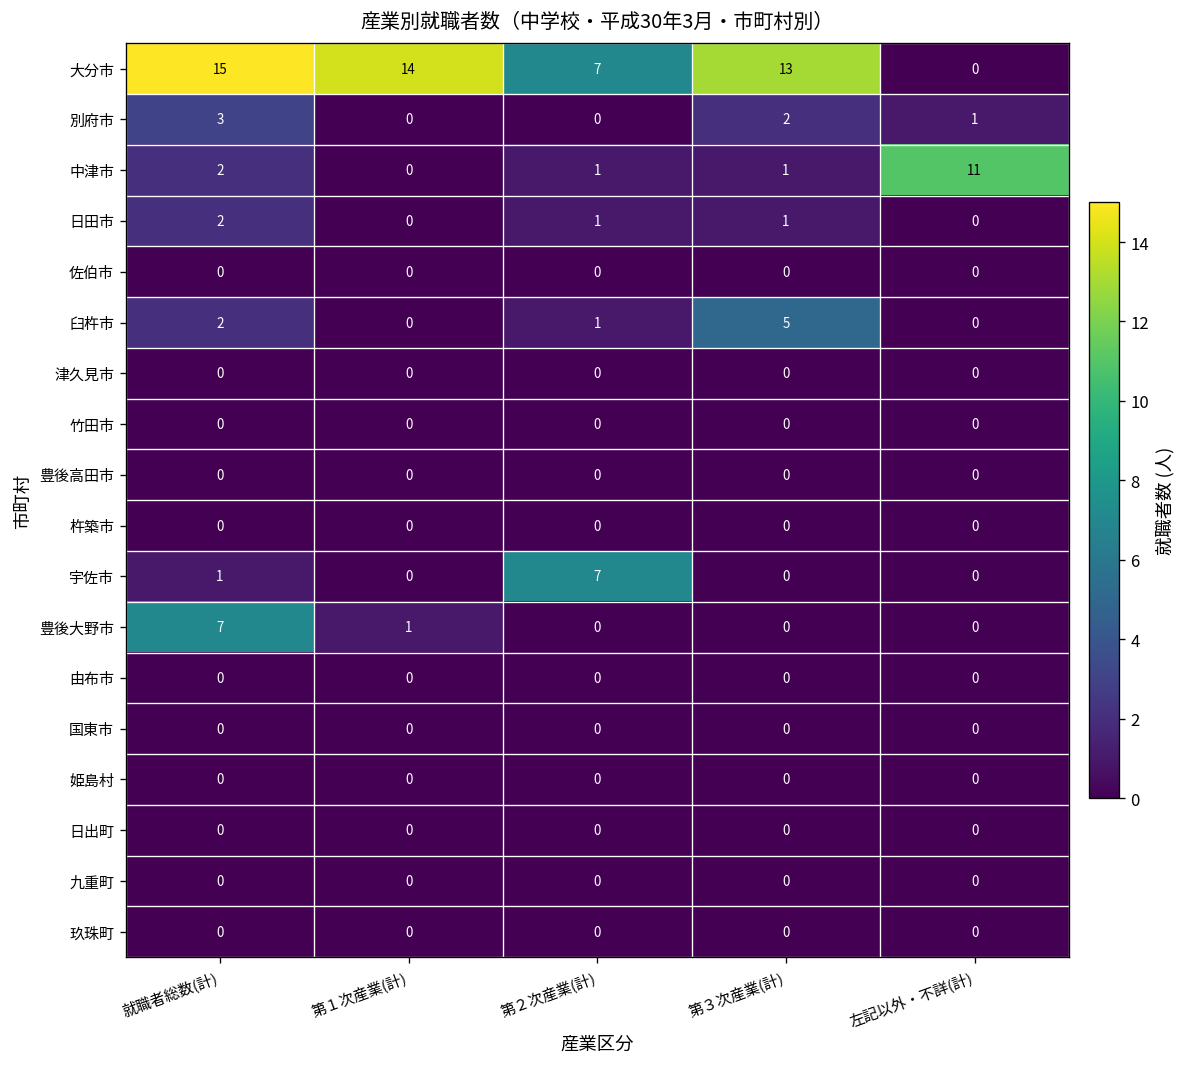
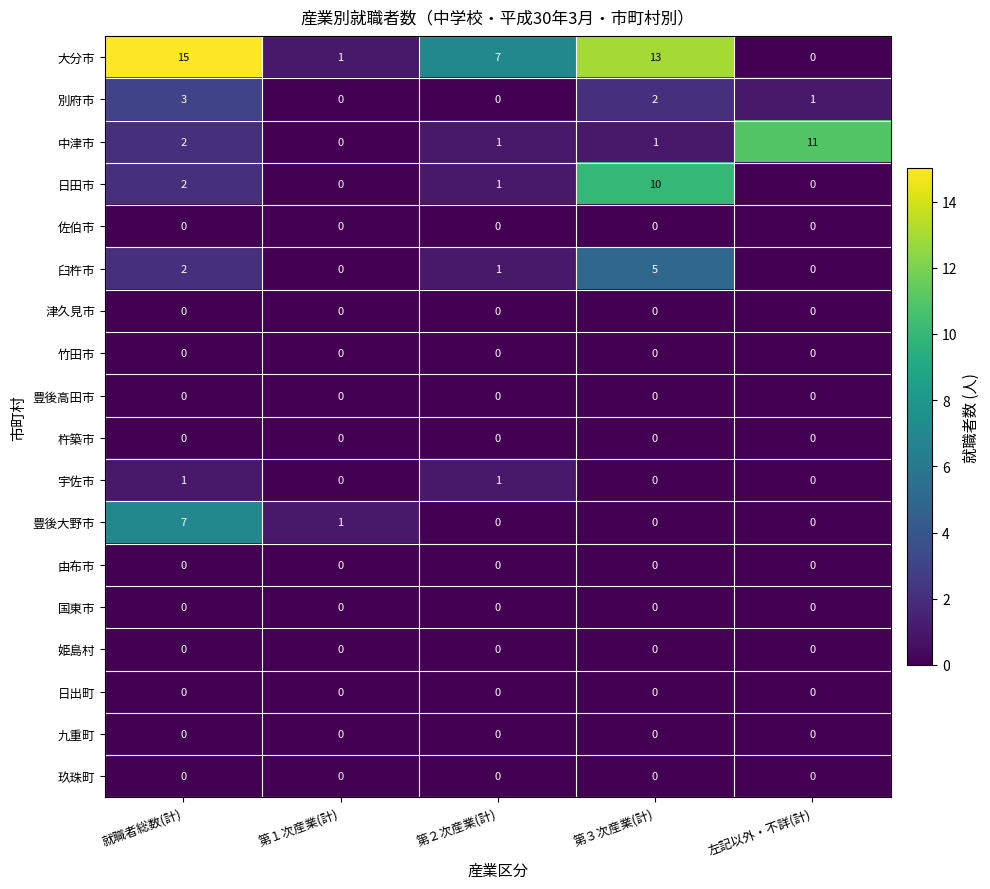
  {
    "大分市": {
      "就職者総数(計)": 15,
-     "第１次産業(計)": 14,
+     "第１次産業(計)": 1,
      "第２次産業(計)": 7,
      "第３次産業(計)": 13,
      "左記以外・不詳(計)": 0
    },
    "別府市": {
      "就職者総数(計)": 3,
      "第１次産業(計)": 0,
      "第２次産業(計)": 0,
      "第３次産業(計)": 2,
      "左記以外・不詳(計)": 1
    },
    "中津市": {
      "就職者総数(計)": 2,
      "第１次産業(計)": 0,
      "第２次産業(計)": 1,
      "第３次産業(計)": 1,
      "左記以外・不詳(計)": 11
    },
    "日田市": {
      "就職者総数(計)": 2,
      "第１次産業(計)": 0,
      "第２次産業(計)": 1,
-     "第３次産業(計)": 1,
+     "第３次産業(計)": 10,
      "左記以外・不詳(計)": 0
    },
    "佐伯市": {
      "就職者総数(計)": 0,
      "第１次産業(計)": 0,
      "第２次産業(計)": 0,
      "第３次産業(計)": 0,
      "左記以外・不詳(計)": 0
    },
    "臼杵市": {
      "就職者総数(計)": 2,
      "第１次産業(計)": 0,
      "第２次産業(計)": 1,
      "第３次産業(計)": 5,
      "左記以外・不詳(計)": 0
    },
    "津久見市": {
      "就職者総数(計)": 0,
      "第１次産業(計)": 0,
      "第２次産業(計)": 0,
      "第３次産業(計)": 0,
      "左記以外・不詳(計)": 0
    },
    "竹田市": {
      "就職者総数(計)": 0,
      "第１次産業(計)": 0,
      "第２次産業(計)": 0,
      "第３次産業(計)": 0,
      "左記以外・不詳(計)": 0
    },
    "豊後高田市": {
      "就職者総数(計)": 0,
      "第１次産業(計)": 0,
      "第２次産業(計)": 0,
      "第３次産業(計)": 0,
      "左記以外・不詳(計)": 0
    },
    "杵築市": {
      "就職者総数(計)": 0,
      "第１次産業(計)": 0,
      "第２次産業(計)": 0,
      "第３次産業(計)": 0,
      "左記以外・不詳(計)": 0
    },
    "宇佐市": {
      "就職者総数(計)": 1,
      "第１次産業(計)": 0,
-     "第２次産業(計)": 7,
+     "第２次産業(計)": 1,
      "第３次産業(計)": 0,
      "左記以外・不詳(計)": 0
    },
    "豊後大野市": {
      "就職者総数(計)": 7,
      "第１次産業(計)": 1,
      "第２次産業(計)": 0,
      "第３次産業(計)": 0,
      "左記以外・不詳(計)": 0
    },
    "由布市": {
      "就職者総数(計)": 0,
      "第１次産業(計)": 0,
      "第２次産業(計)": 0,
      "第３次産業(計)": 0,
      "左記以外・不詳(計)": 0
    },
    "国東市": {
      "就職者総数(計)": 0,
      "第１次産業(計)": 0,
      "第２次産業(計)": 0,
      "第３次産業(計)": 0,
      "左記以外・不詳(計)": 0
    },
    "姫島村": {
      "就職者総数(計)": 0,
      "第１次産業(計)": 0,
      "第２次産業(計)": 0,
      "第３次産業(計)": 0,
      "左記以外・不詳(計)": 0
    },
    "日出町": {
      "就職者総数(計)": 0,
      "第１次産業(計)": 0,
      "第２次産業(計)": 0,
      "第３次産業(計)": 0,
      "左記以外・不詳(計)": 0
    },
    "九重町": {
      "就職者総数(計)": 0,
      "第１次産業(計)": 0,
      "第２次産業(計)": 0,
      "第３次産業(計)": 0,
      "左記以外・不詳(計)": 0
    },
    "玖珠町": {
      "就職者総数(計)": 0,
      "第１次産業(計)": 0,
      "第２次産業(計)": 0,
      "第３次産業(計)": 0,
      "左記以外・不詳(計)": 0
    }
  }
